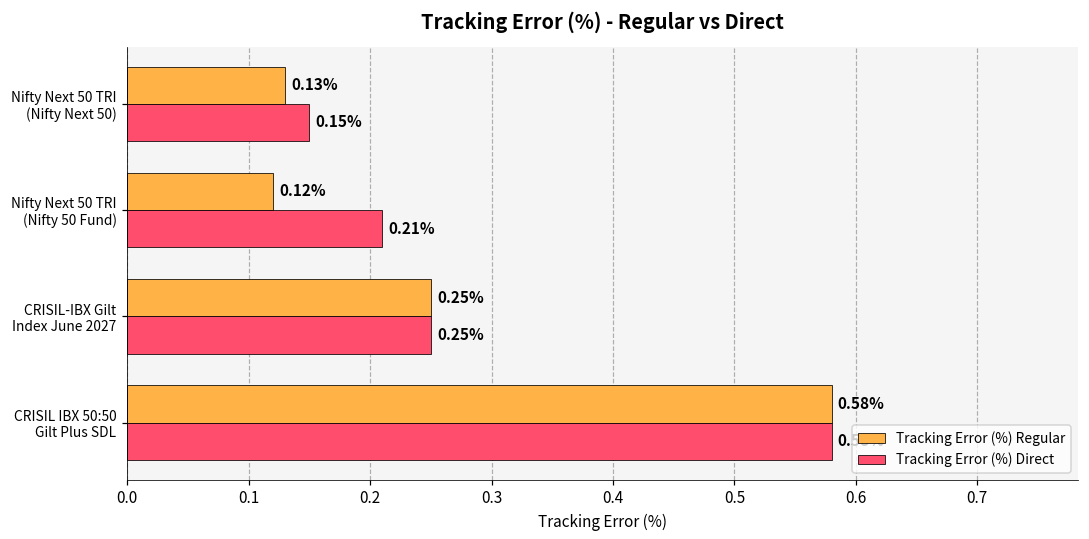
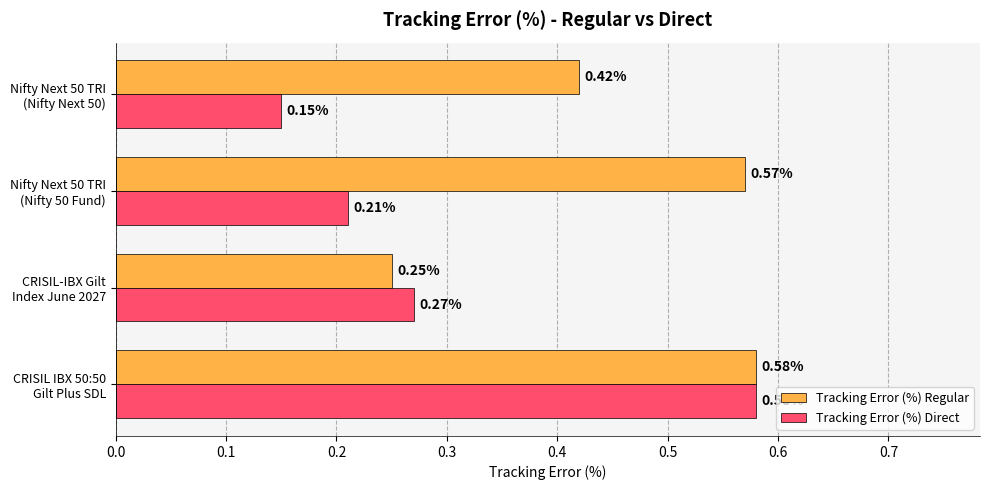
  {
    "Tracking Error (%) Regular": {
-     "Nifty Next 50 TRI (Nifty Next 50)": "0.13%",
-     "Nifty Next 50 TRI (Nifty 50 Fund)": "0.12%",
+     "Nifty Next 50 TRI (Nifty Next 50)": "0.42%",
+     "Nifty Next 50 TRI (Nifty 50 Fund)": "0.57%",
      "CRISIL-IBX Gilt Index June 2027": "0.25%",
      "CRISIL IBX 50:50 Gilt Plus SDL": "0.58%"
    },
    "Tracking Error (%) Direct": {
      "Nifty Next 50 TRI (Nifty Next 50)": "0.15%",
      "Nifty Next 50 TRI (Nifty 50 Fund)": "0.21%",
-     "CRISIL-IBX Gilt Index June 2027": "0.25%"
+     "CRISIL-IBX Gilt Index June 2027": "0.27%"
    }
  }
